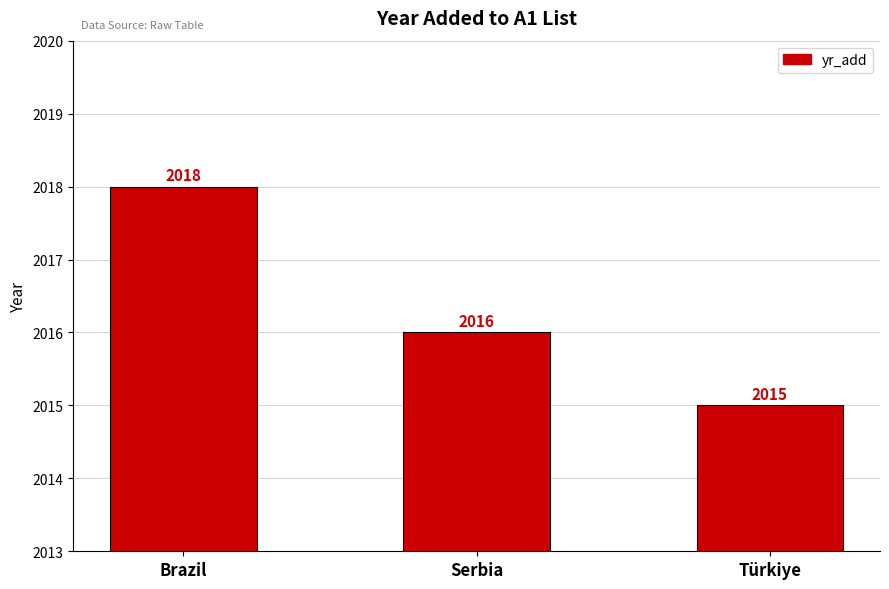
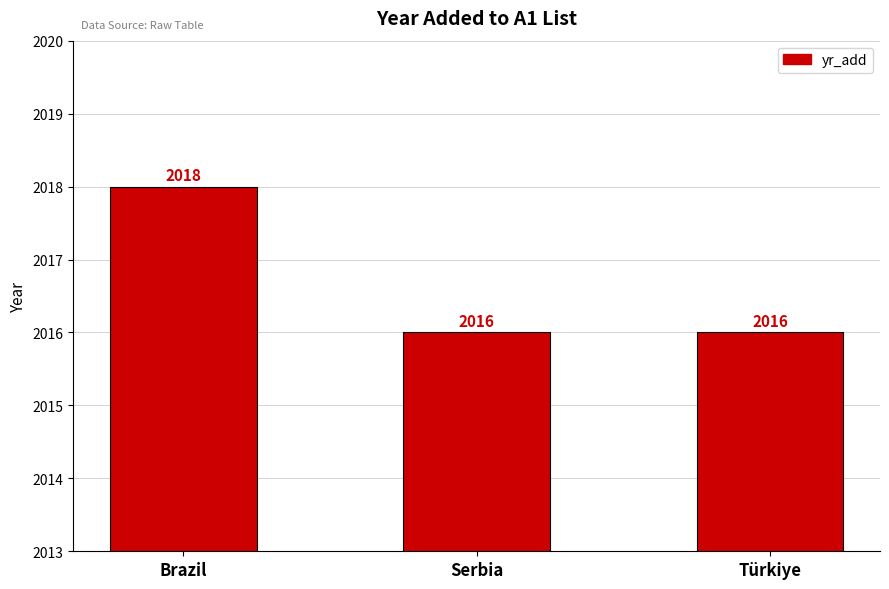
  {
    "Brazil": 2018,
    "Serbia": 2016,
-   "Türkiye": 2015
+   "Türkiye": 2016
  }
